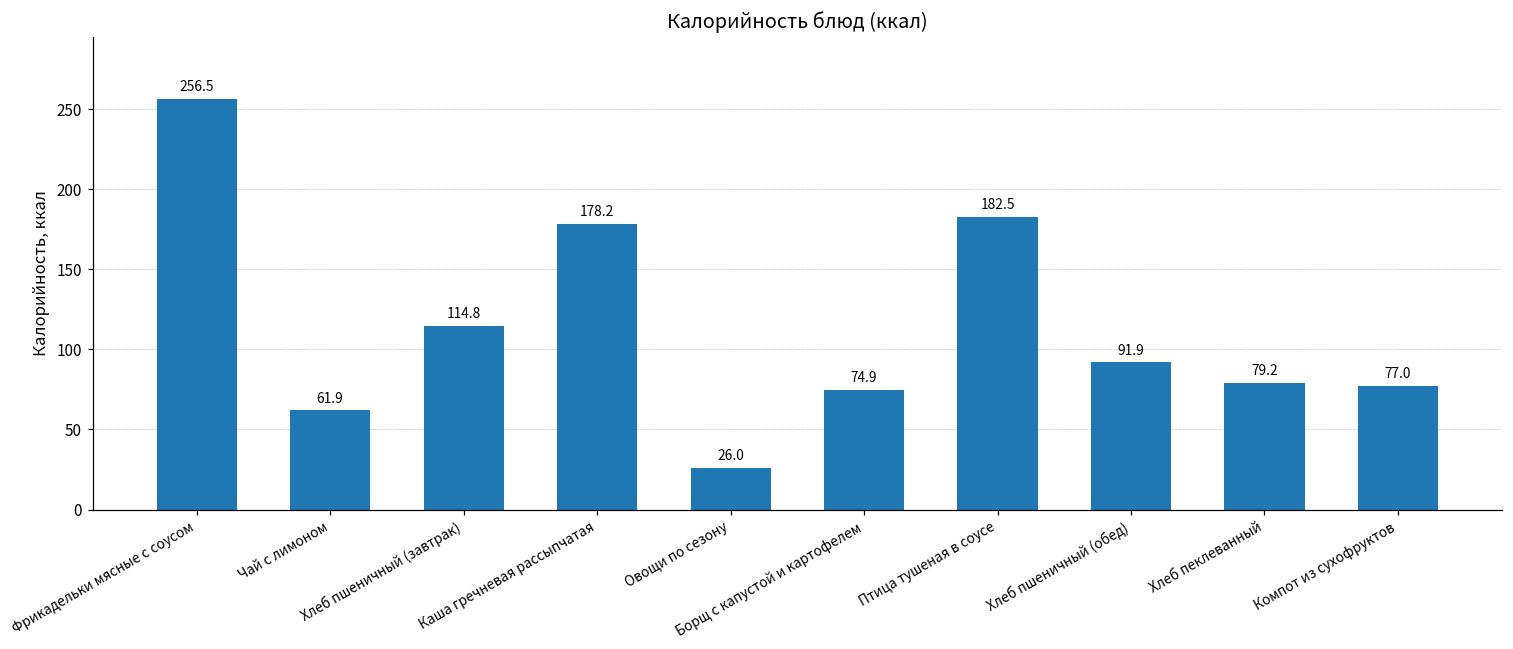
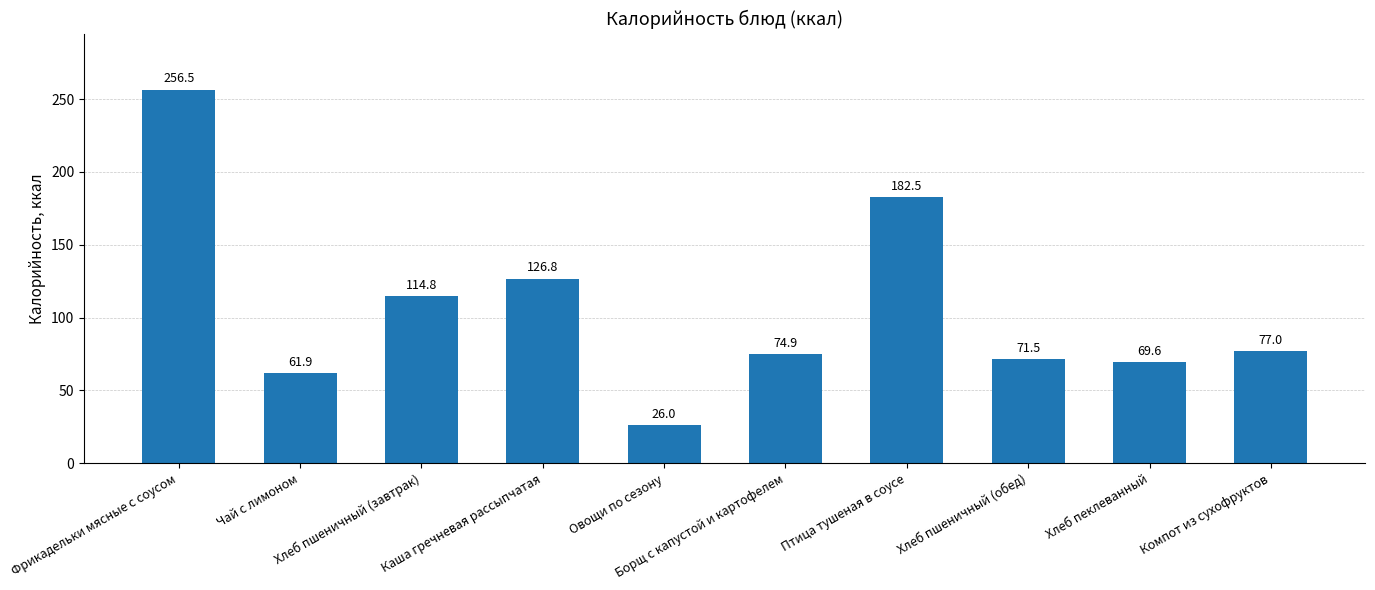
  {
    "Фрикадельки мясные с соусом": 256.5,
    "Чай с лимоном": 61.9,
    "Хлеб пшеничный (завтрак)": 114.8,
-   "Каша гречневая рассыпчатая": 178.2,
+   "Каша гречневая рассыпчатая": 126.8,
    "Овощи по сезону": 26.0,
    "Борщ с капустой и картофелем": 74.9,
    "Птица тушеная в соусе": 182.5,
-   "Хлеб пшеничный (обед)": 91.9,
-   "Хлеб пеклеванный": 79.2,
+   "Хлеб пшеничный (обед)": 71.5,
+   "Хлеб пеклеванный": 69.6,
    "Компот из сухофруктов": 77.0
  }
